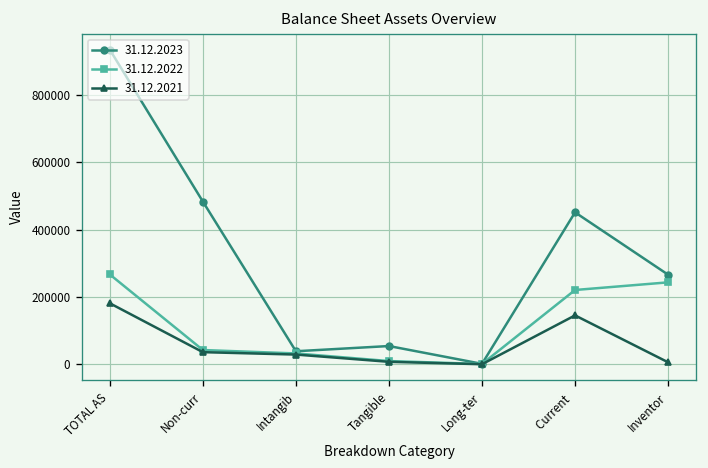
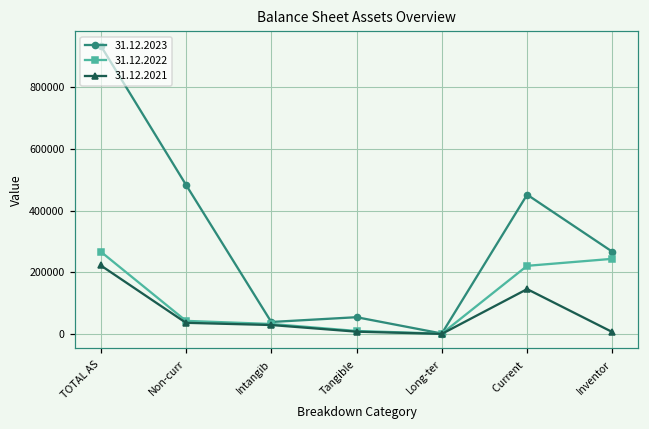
  {
    "31.12.2023": {
      "Non-curr": 480000,
      "Tangible": 50000,
      "Current": 450000,
      "Inventor": 270000
    },
    "31.12.2022": {
      "TOTAL AS": 270000,
      "Current": 220000,
      "Inventor": 240000
    },
    "31.12.2021": {
-     "TOTAL AS": 180000,
+     "TOTAL AS": 220000,
      "Current": 150000,
      "Inventor": 10000
    }
  }
